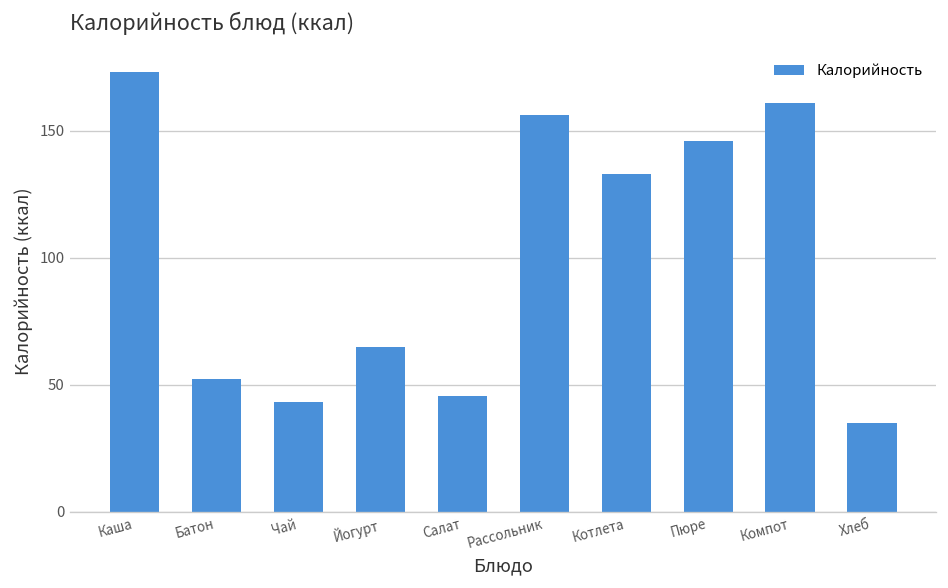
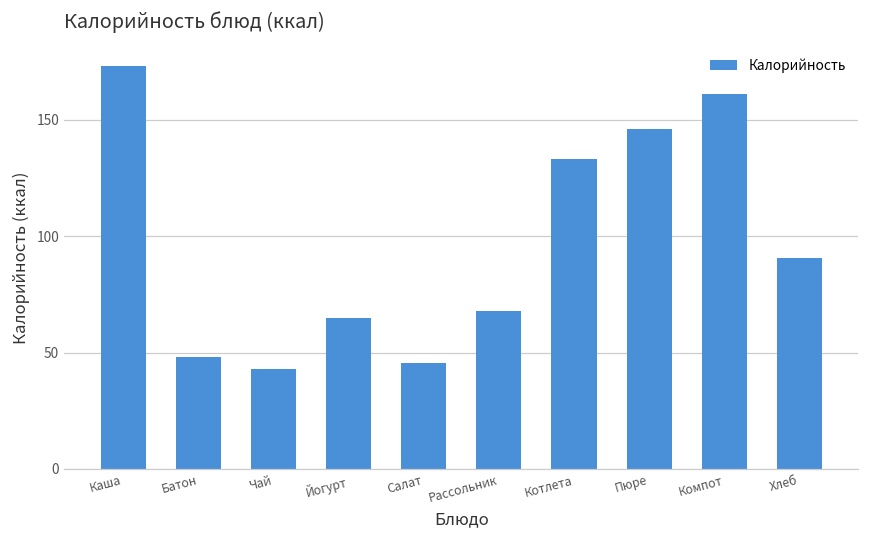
  {
    "Каша": 173,
-   "Батон": 52,
+   "Батон": 48,
    "Чай": 43,
    "Йогурт": 65,
    "Салат": 46,
-   "Рассольник": 156,
+   "Рассольник": 68,
    "Котлета": 133,
    "Пюре": 146,
    "Компот": 161,
-   "Хлеб": 35
+   "Хлеб": 91
  }
